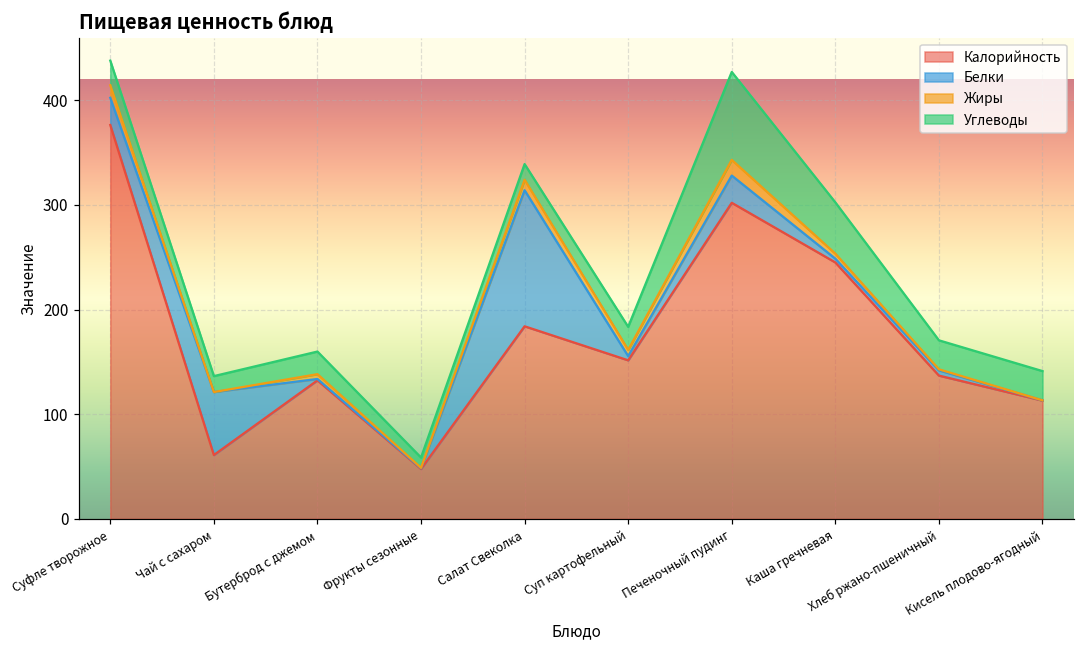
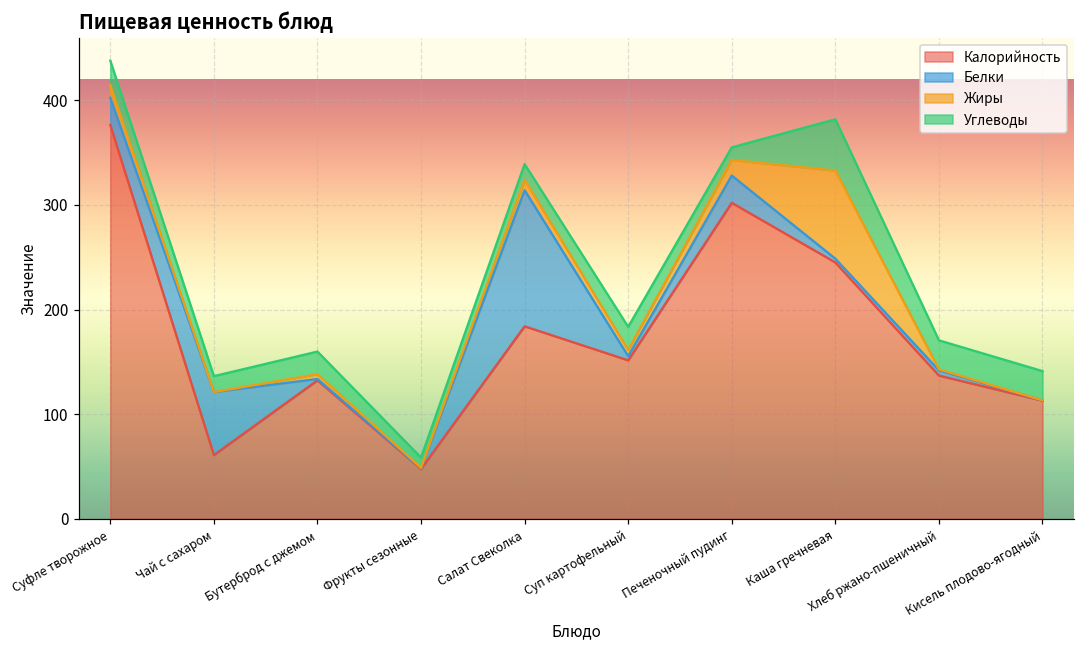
  {
    "Калорийность": {
      "Суфле творожное": 380,
      "Чай с сахаром": 60,
      "Салат Свеколка": 180,
      "Суп картофельный": 150,
      "Печеночный пудинг": 300,
      "Каша гречневая": 250,
      "Хлеб ржано-пшеничный": 140
    },
    "Белки": {
      "Суфле творожное": 30,
      "Салат Свеколка": 130,
      "Суп картофельный": 0,
      "Печеночный пудинг": 30,
      "Каша гречневая": 0
    },
    "Жиры": {
      "Суфле творожное": 10,
      "Бутерброд с джемом": 0,
      "Салат Свеколка": 10,
      "Суп картофельный": 10,
      "Печеночный пудинг": 20,
-     "Каша гречневая": 0
+     "Каша гречневая": 80
    },
    "Углеводы": {
      "Суфле творожное": 20,
      "Чай с сахаром": 20,
      "Бутерброд с джемом": 20,
      "Фрукты сезонные": 10,
      "Салат Свеколка": 20,
      "Суп картофельный": 20,
-     "Печеночный пудинг": 80,
+     "Печеночный пудинг": 10,
      "Каша гречневая": 50,
      "Хлеб ржано-пшеничный": 30,
      "Кисель плодово-ягодный": 30
    }
  }
